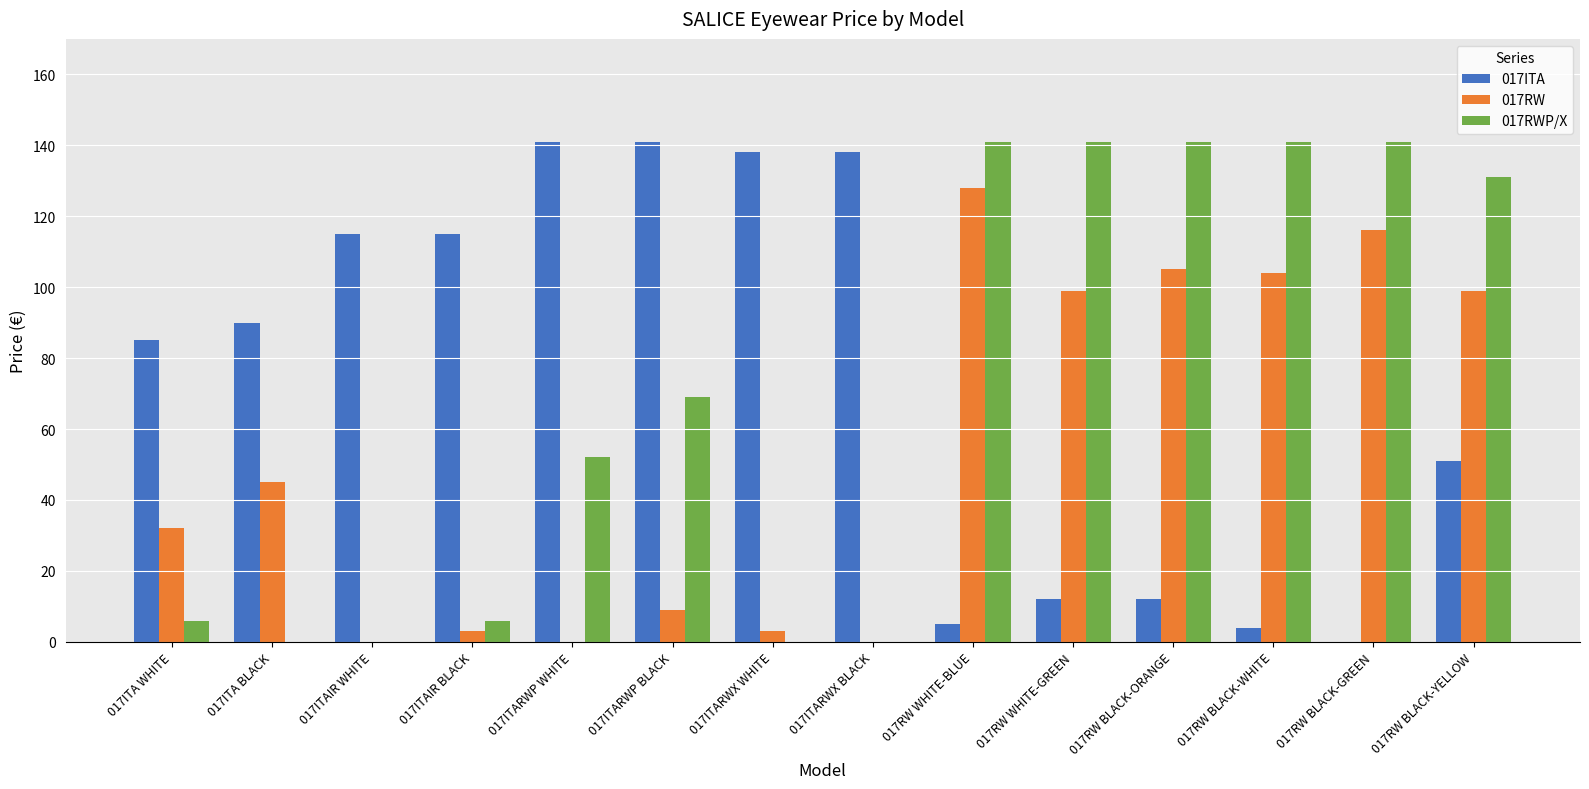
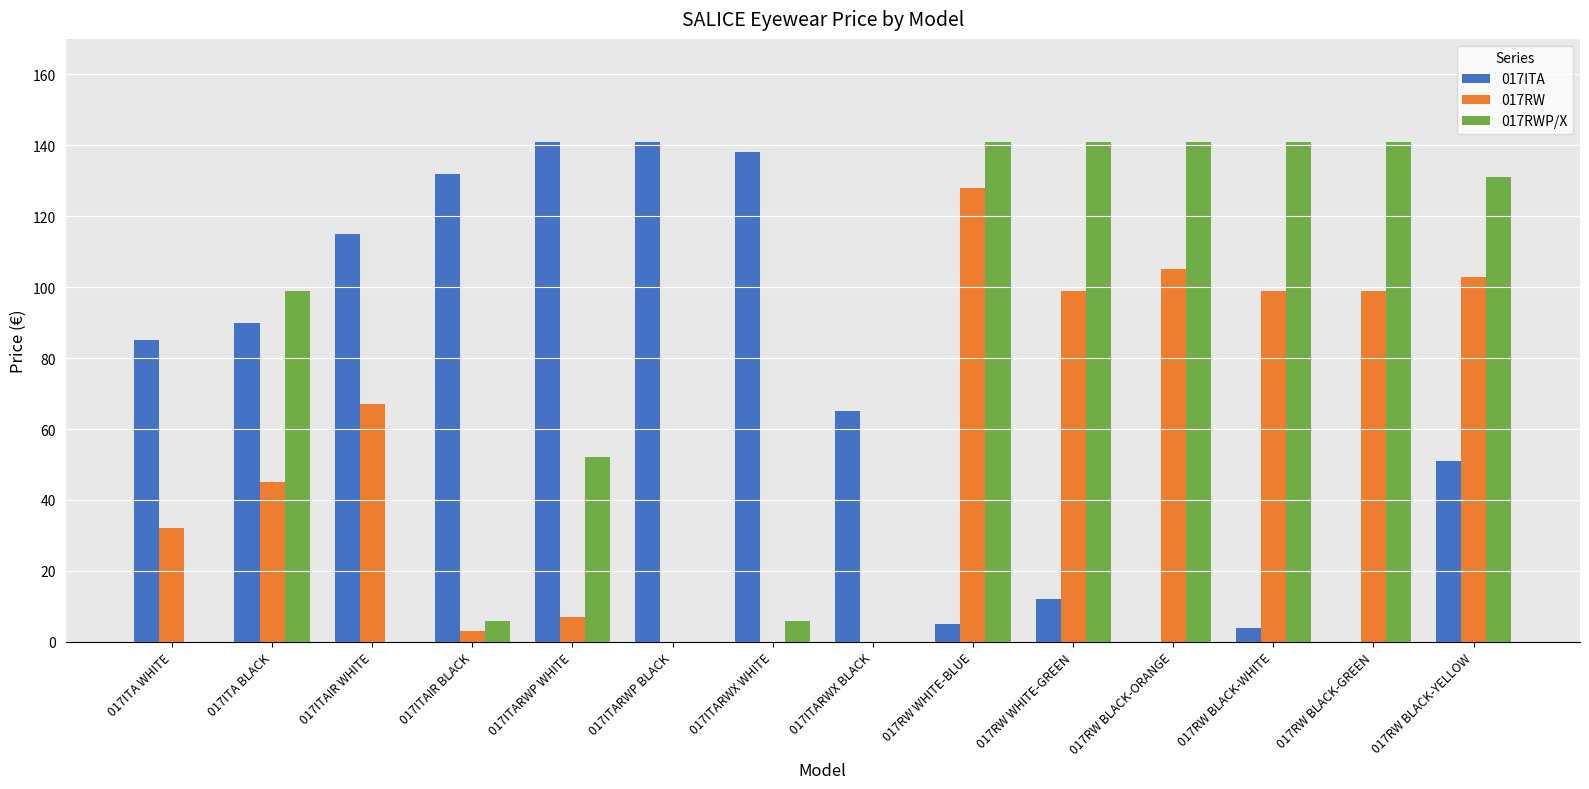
  {
    "017ITA": {
      "017ITA WHITE": 85,
      "017ITA BLACK": 90,
      "017ITAIR WHITE": 115,
-     "017ITAIR BLACK": 115,
+     "017ITAIR BLACK": 132,
      "017ITARWP WHITE": 141,
      "017ITARWP BLACK": 141,
      "017ITARWX WHITE": 138,
-     "017ITARWX BLACK": 138,
+     "017ITARWX BLACK": 65,
      "017RW WHITE-BLUE": 5,
      "017RW WHITE-GREEN": 12,
-     "017RW BLACK-ORANGE": 12,
+     "017RW BLACK-ORANGE": 0,
      "017RW BLACK-WHITE": 4,
      "017RW BLACK-GREEN": 0,
      "017RW BLACK-YELLOW": 51
    },
    "017RW": {
      "017ITA WHITE": 32,
      "017ITA BLACK": 45,
-     "017ITAIR WHITE": 0,
+     "017ITAIR WHITE": 67,
      "017ITAIR BLACK": 3,
-     "017ITARWP WHITE": 0,
-     "017ITARWP BLACK": 9,
-     "017ITARWX WHITE": 3,
+     "017ITARWP WHITE": 7,
+     "017ITARWP BLACK": 0,
+     "017ITARWX WHITE": 0,
      "017ITARWX BLACK": 0,
      "017RW WHITE-BLUE": 128,
      "017RW WHITE-GREEN": 99,
      "017RW BLACK-ORANGE": 105,
-     "017RW BLACK-WHITE": 104,
-     "017RW BLACK-GREEN": 116,
-     "017RW BLACK-YELLOW": 99
+     "017RW BLACK-WHITE": 99,
+     "017RW BLACK-GREEN": 99,
+     "017RW BLACK-YELLOW": 103
    },
    "017RWP/X": {
-     "017ITA WHITE": 6,
-     "017ITA BLACK": 0,
+     "017ITA WHITE": 0,
+     "017ITA BLACK": 99,
      "017ITAIR WHITE": 0,
      "017ITAIR BLACK": 6,
      "017ITARWP WHITE": 52,
-     "017ITARWP BLACK": 69,
-     "017ITARWX WHITE": 0,
+     "017ITARWP BLACK": 0,
+     "017ITARWX WHITE": 6,
      "017ITARWX BLACK": 0,
      "017RW WHITE-BLUE": 141,
      "017RW WHITE-GREEN": 141,
      "017RW BLACK-ORANGE": 141,
      "017RW BLACK-WHITE": 141,
      "017RW BLACK-GREEN": 141,
      "017RW BLACK-YELLOW": 131
    }
  }
